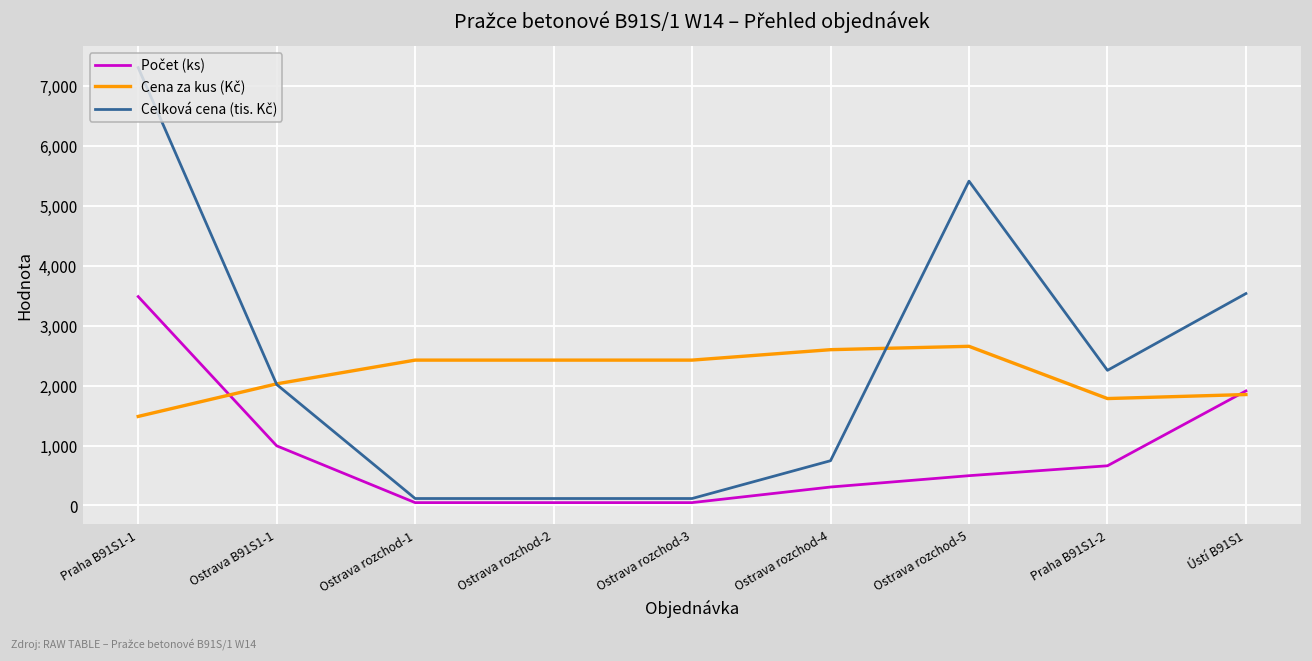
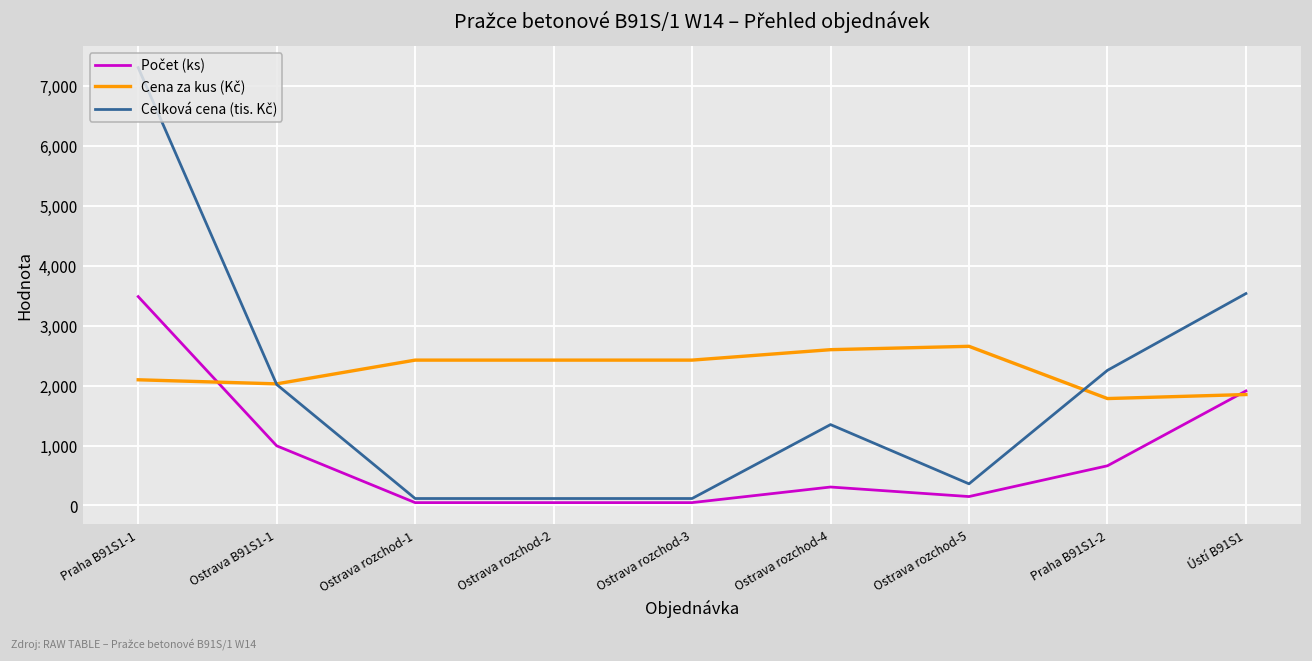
  {
    "Počet (ks)": {
      "Praha B91S1-1": "3,500",
      "Ostrava B91S1-1": "1,000",
      "Ostrava rozchod-1": "0",
      "Ostrava rozchod-2": "0",
      "Ostrava rozchod-3": "0",
      "Ostrava rozchod-4": "300",
-     "Ostrava rozchod-5": "500",
+     "Ostrava rozchod-5": "100",
      "Praha B91S1-2": "700",
      "Ústí B91S1": "1,900"
    },
    "Cena za kus (Kč)": {
-     "Praha B91S1-1": "1,500",
+     "Praha B91S1-1": "2,100",
      "Ostrava rozchod-1": "2,400",
      "Ostrava rozchod-2": "2,400",
      "Ostrava rozchod-3": "2,400",
      "Ostrava rozchod-4": "2,600",
      "Ostrava rozchod-5": "2,700",
      "Praha B91S1-2": "1,800",
      "Ústí B91S1": "1,900"
    },
    "Celková cena (tis. Kč)": {
      "Ostrava rozchod-1": "100",
      "Ostrava rozchod-2": "100",
      "Ostrava rozchod-3": "100",
-     "Ostrava rozchod-4": "700",
-     "Ostrava rozchod-5": "5,400",
+     "Ostrava rozchod-4": "1,300",
+     "Ostrava rozchod-5": "400",
      "Praha B91S1-2": "2,300",
      "Ústí B91S1": "3,500"
    }
  }
